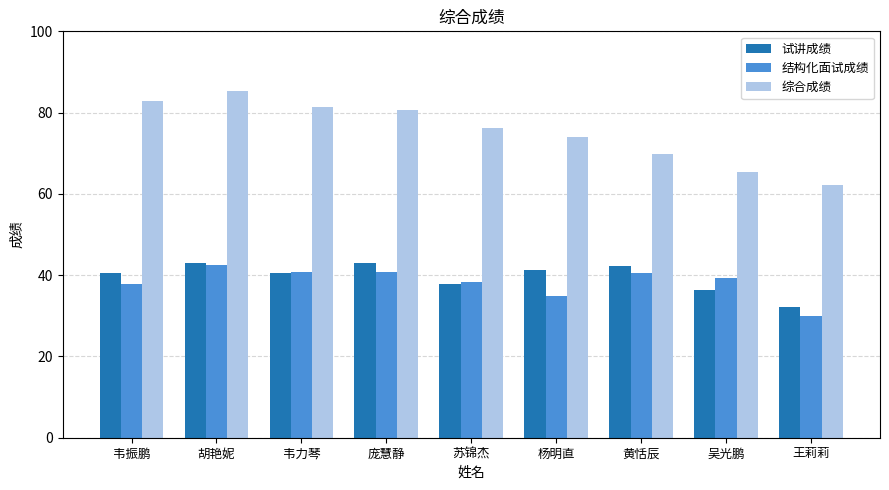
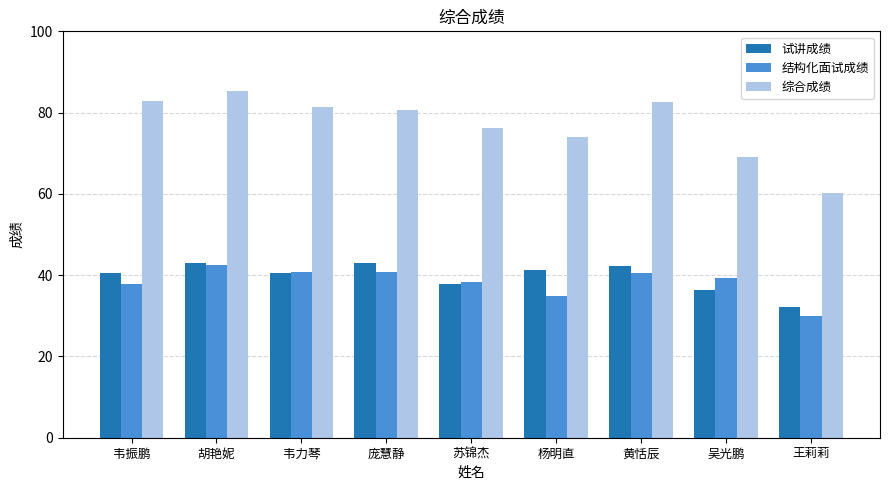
  {
    "试讲成绩": {
      "韦振鹏": 41,
      "胡艳妮": 43,
      "韦力琴": 41,
      "庞慧静": 43,
      "苏锦杰": 38,
      "杨明直": 41,
      "黄恬辰": 42,
      "吴光鹏": 36,
      "王莉莉": 32
    },
    "结构化面试成绩": {
      "韦振鹏": 38,
      "胡艳妮": 43,
      "韦力琴": 41,
      "庞慧静": 41,
      "苏锦杰": 38,
      "杨明直": 35,
      "黄恬辰": 41,
      "吴光鹏": 39,
      "王莉莉": 30
    },
    "综合成绩": {
      "韦振鹏": 83,
      "胡艳妮": 85,
      "韦力琴": 81,
      "庞慧静": 81,
      "苏锦杰": 76,
      "杨明直": 74,
-     "黄恬辰": 70,
-     "吴光鹏": 65,
-     "王莉莉": 62
+     "黄恬辰": 83,
+     "吴光鹏": 69,
+     "王莉莉": 60
    }
  }
